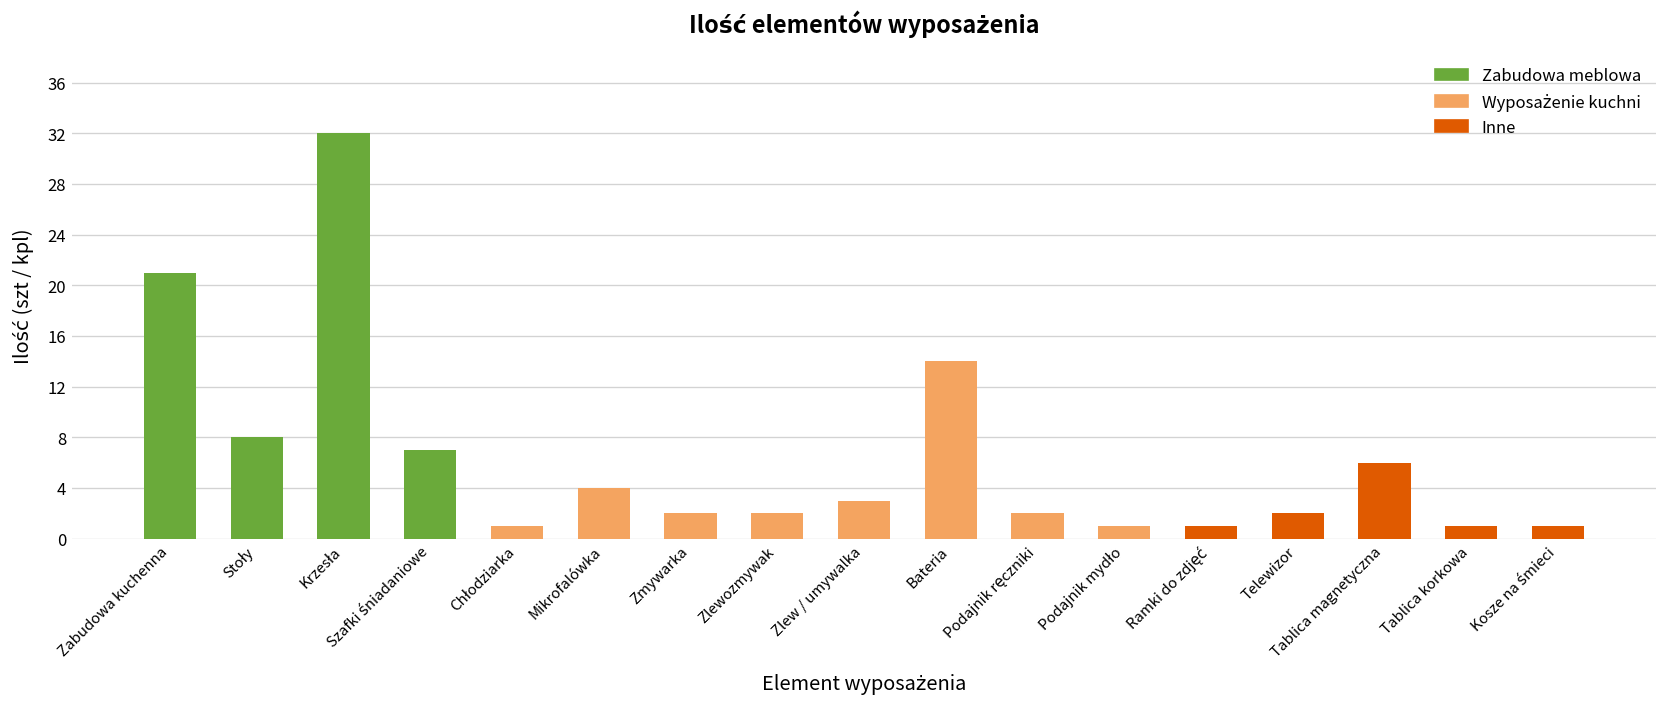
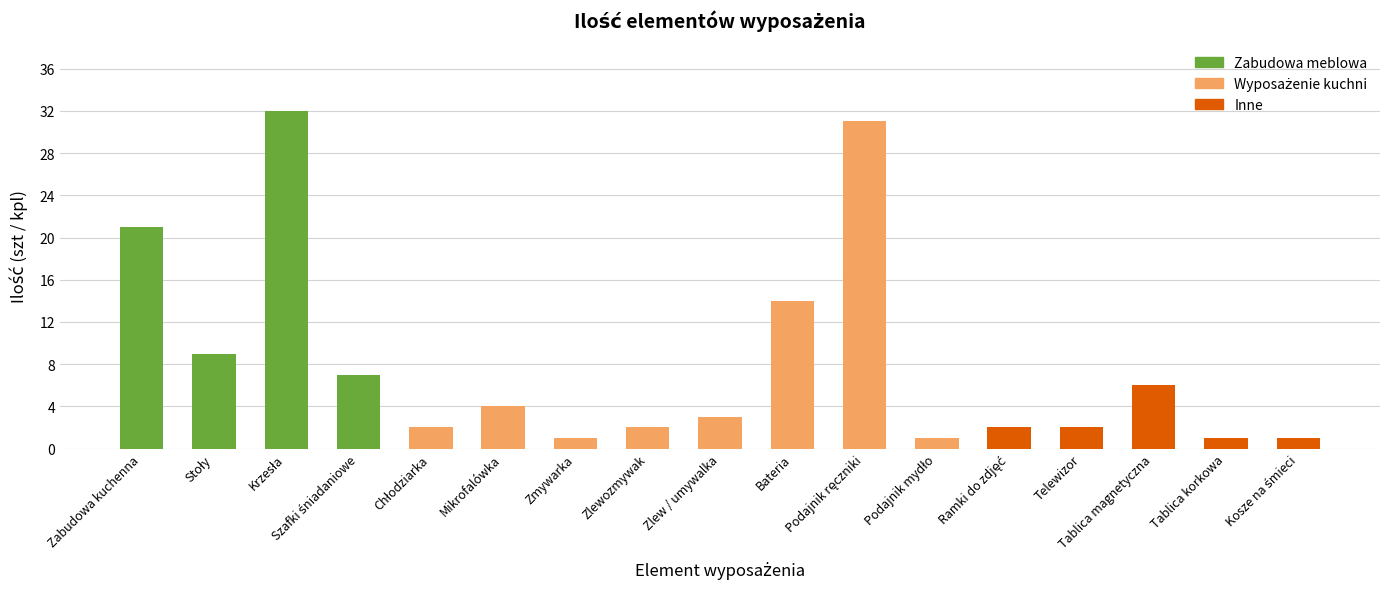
  {
    "Zabudowa kuchenna": 21,
-   "Stoły": 8,
+   "Stoły": 9,
    "Krzesła": 32,
    "Szafki śniadaniowe": 7,
-   "Chłodziarka": 1,
+   "Chłodziarka": 2,
    "Mikrofalówka": 4,
-   "Zmywarka": 2,
+   "Zmywarka": 1,
    "Zlewozmywak": 2,
    "Zlew / umywalka": 3,
    "Bateria": 14,
-   "Podajnik ręczniki": 2,
+   "Podajnik ręczniki": 31,
    "Podajnik mydło": 1,
-   "Ramki do zdjęć": 1,
+   "Ramki do zdjęć": 2,
    "Telewizor": 2,
    "Tablica magnetyczna": 6,
    "Tablica korkowa": 1,
    "Kosze na śmieci": 1
  }
